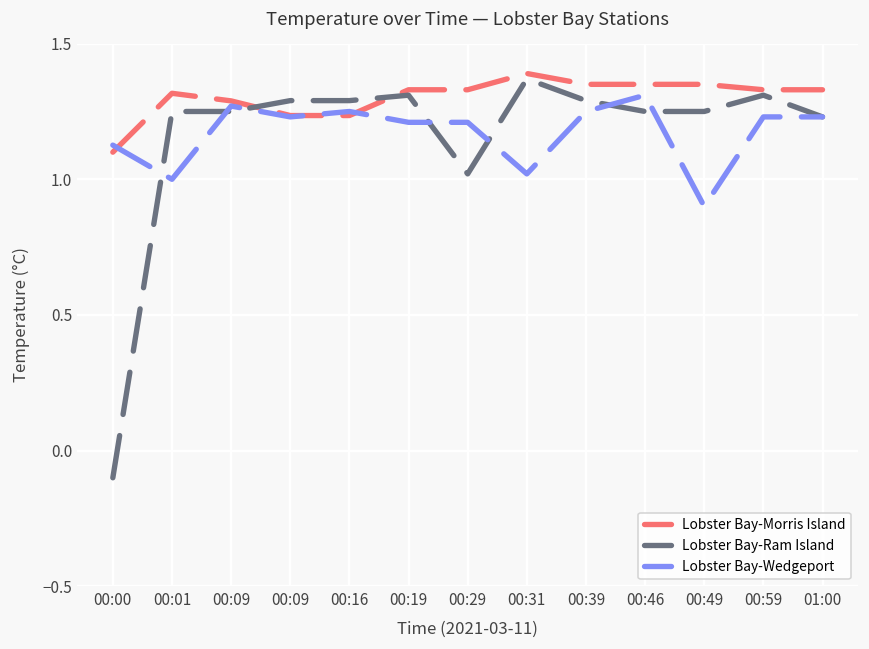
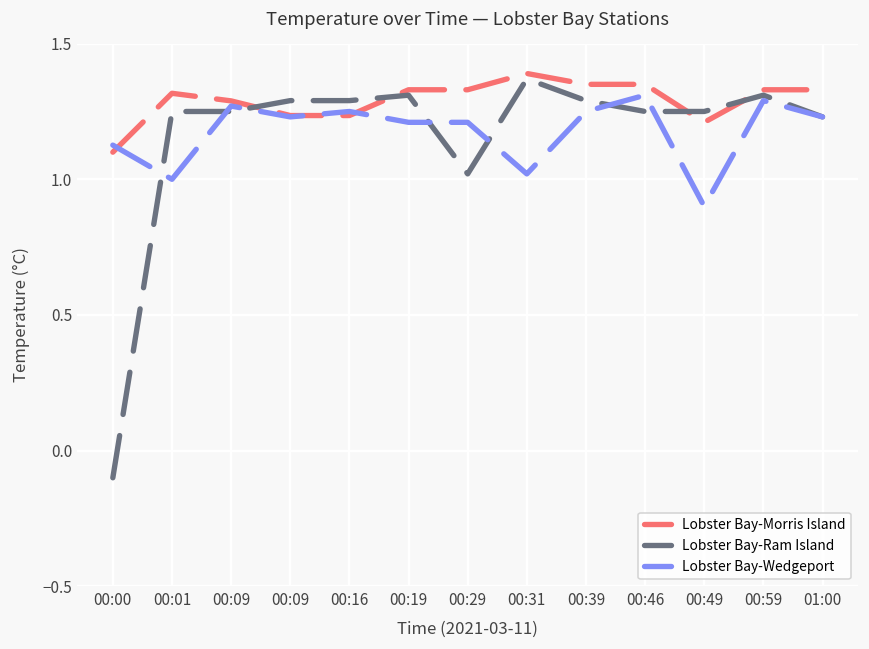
  {
    "Lobster Bay-Morris Island": {
      "00:00": 1.10,
      "00:01": 1.32,
      "00:16": 1.24,
      "00:19": 1.33,
      "00:29": 1.33,
      "00:31": 1.39,
      "00:39": 1.35,
      "00:46": 1.35,
-     "00:49": 1.35,
+     "00:49": 1.21,
      "00:59": 1.33,
      "01:00": 1.33
    },
    "Lobster Bay-Ram Island": {
      "00:00": -0.10,
      "00:01": 1.25,
      "00:16": 1.29,
      "00:19": 1.31,
      "00:29": 1.02,
      "00:31": 1.37,
      "00:39": 1.29,
      "00:46": 1.25,
      "00:49": 1.25,
      "00:59": 1.31
    },
    "Lobster Bay-Wedgeport": {
      "00:00": 1.13,
      "00:01": 1.00,
      "00:16": 1.25,
      "00:19": 1.21,
      "00:29": 1.21,
      "00:31": 1.02,
      "00:39": 1.25,
      "00:46": 1.31,
      "00:49": 0.90,
-     "00:59": 1.23
+     "00:59": 1.29
    }
  }
